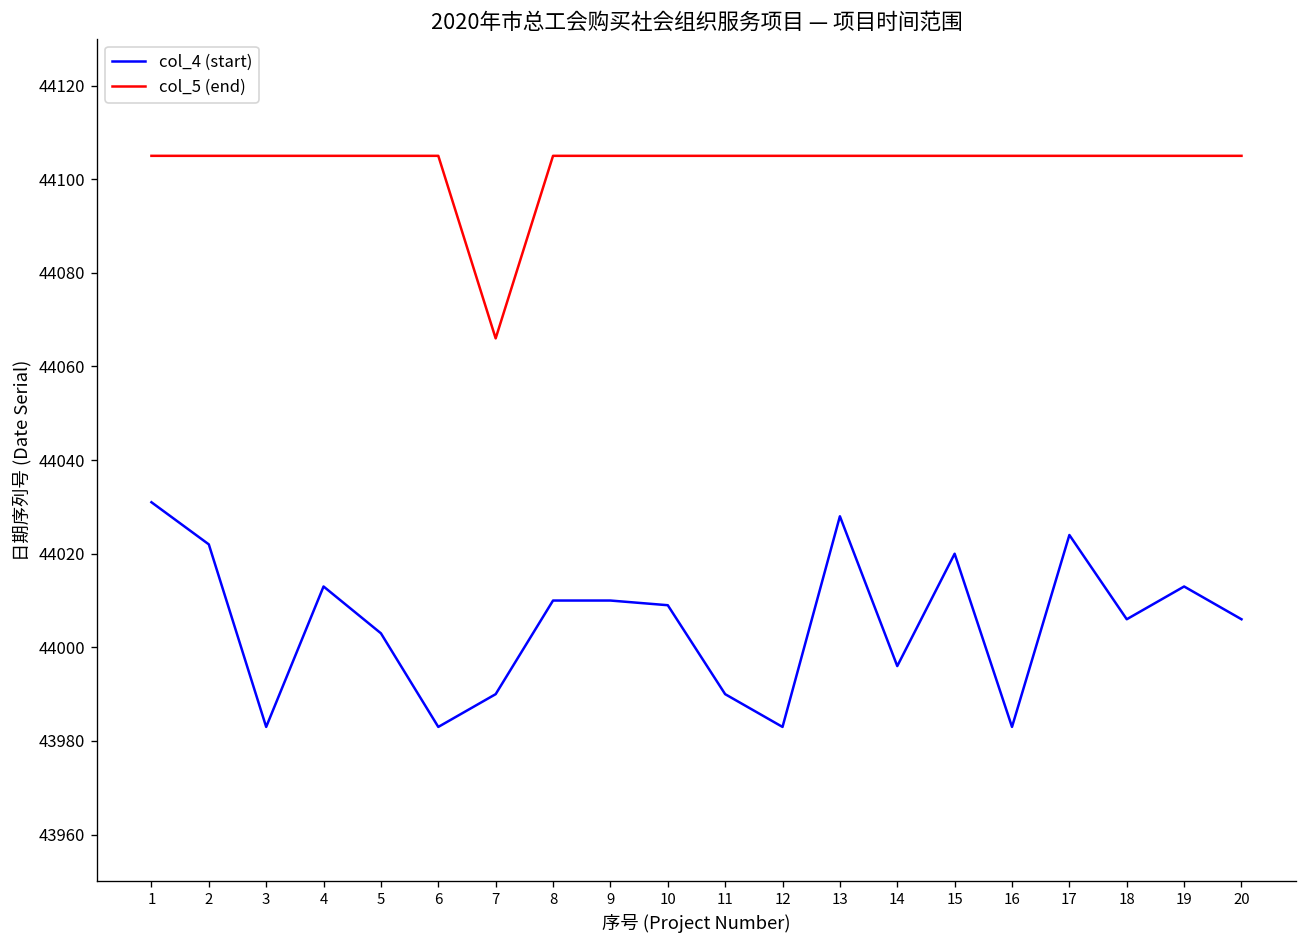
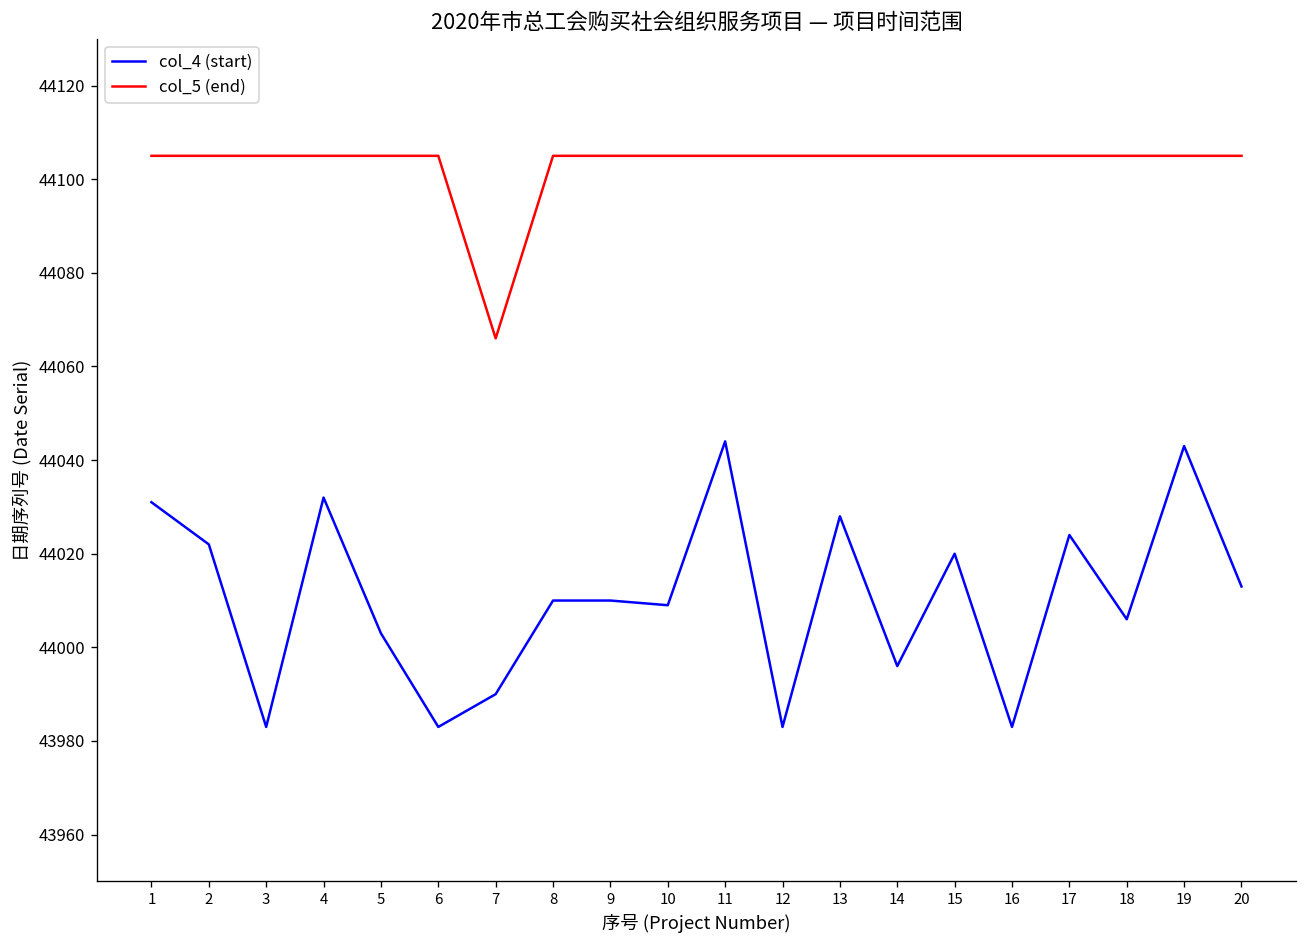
  {
    "col_4 (start)": {
      "1": 44031,
      "2": 44022,
      "3": 43983,
-     "4": 44013,
+     "4": 44032,
      "5": 44003,
      "6": 43983,
      "7": 43990,
      "8": 44010,
      "9": 44010,
      "10": 44009,
-     "11": 43990,
+     "11": 44044,
      "12": 43983,
      "13": 44028,
      "14": 43996,
      "15": 44020,
      "16": 43983,
      "17": 44024,
      "18": 44006,
-     "19": 44013,
-     "20": 44006
+     "19": 44043,
+     "20": 44013
    },
    "col_5 (end)": {
      "1": 44105,
      "2": 44105,
      "3": 44105,
      "4": 44105,
      "5": 44105,
      "6": 44105,
      "7": 44066,
      "8": 44105,
      "9": 44105,
      "10": 44105,
      "11": 44105,
      "12": 44105,
      "13": 44105,
      "14": 44105,
      "15": 44105,
      "16": 44105,
      "17": 44105,
      "18": 44105,
      "19": 44105,
      "20": 44105
    }
  }
